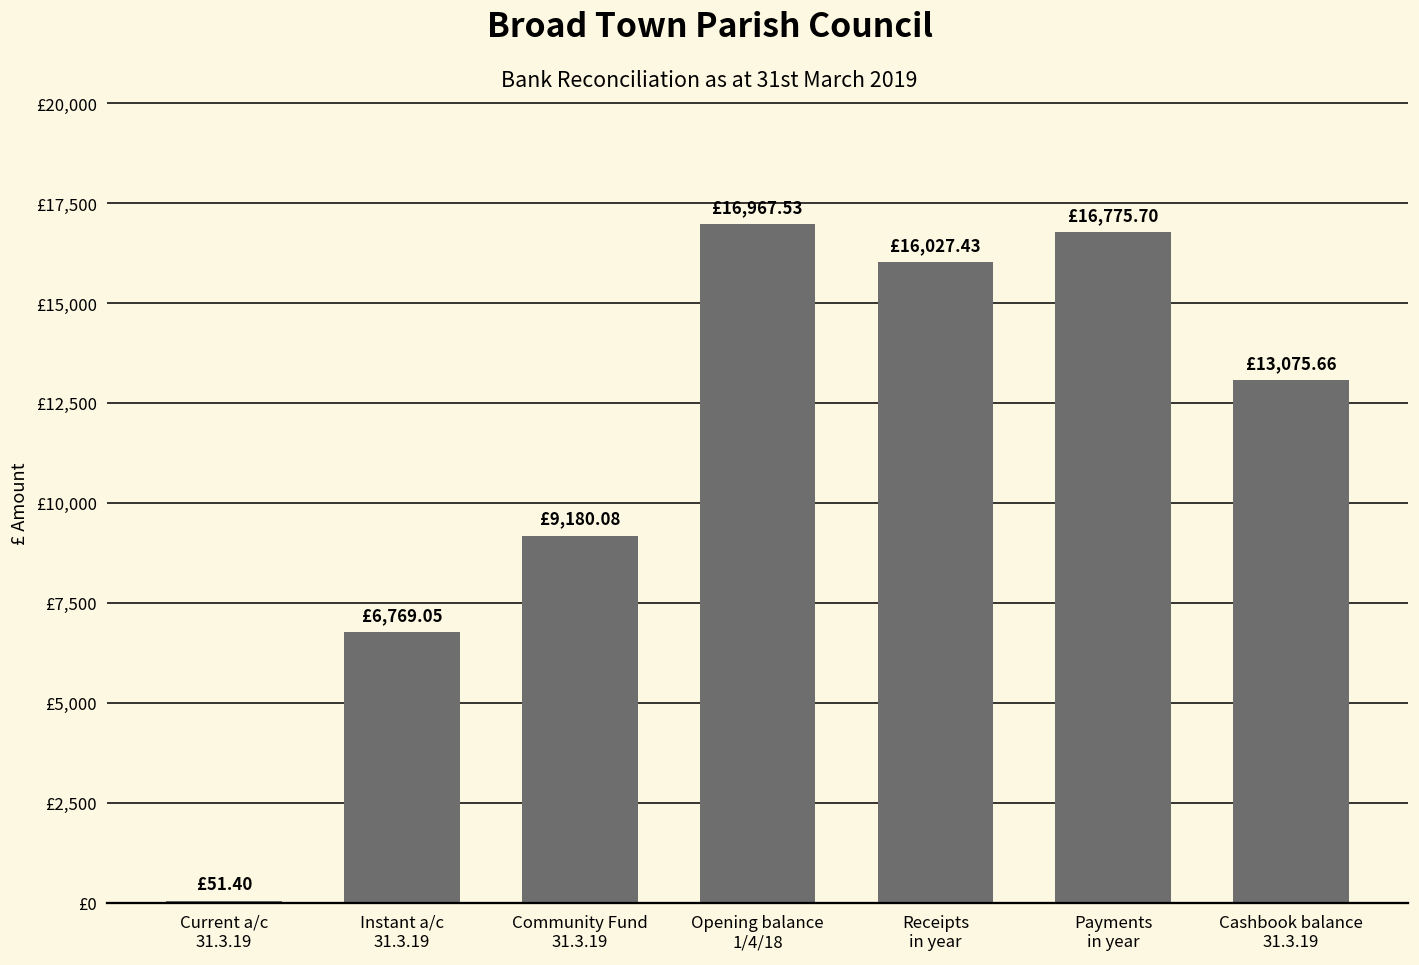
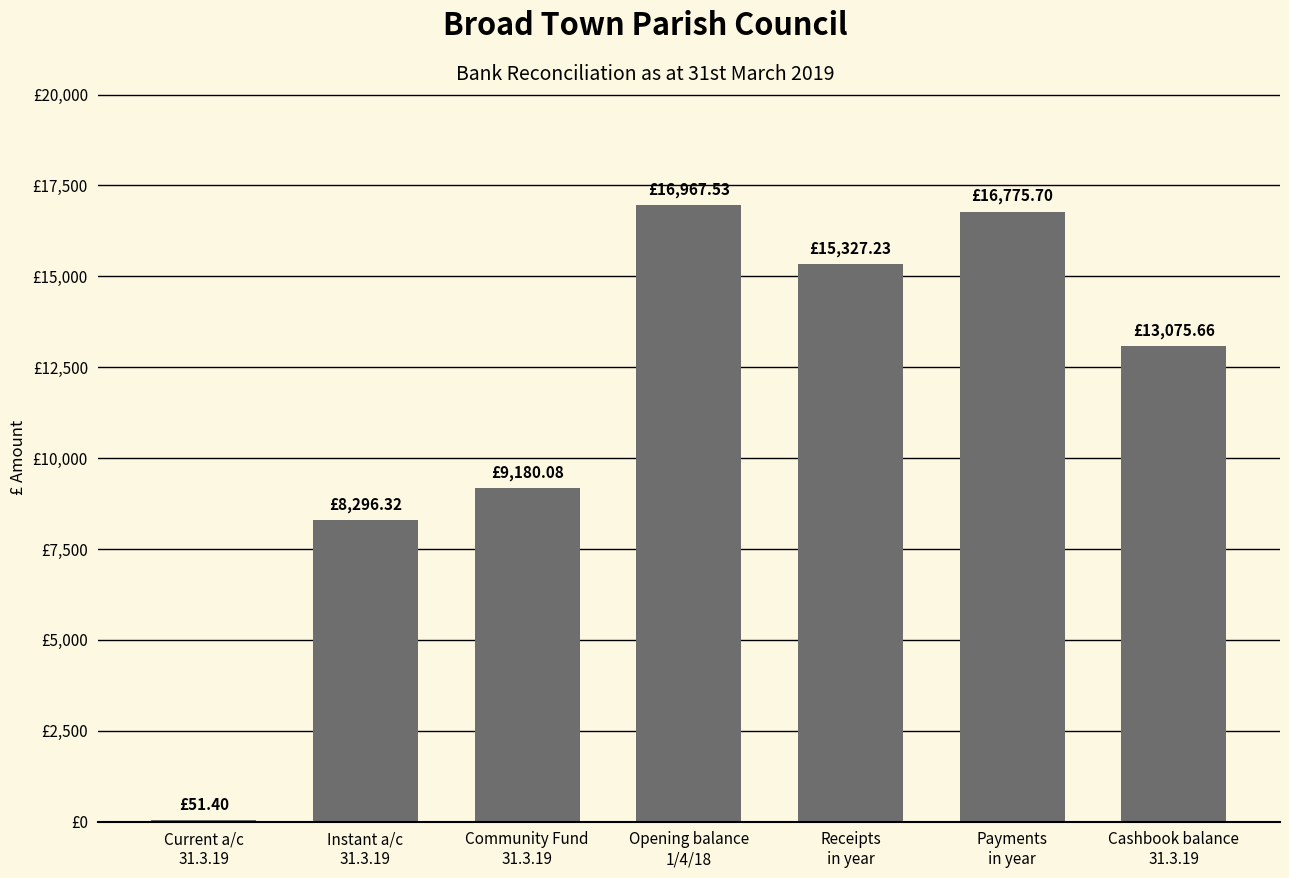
  {
    "Current a/c 31.3.19": "£51.40",
-   "Instant a/c 31.3.19": "£6,769.05",
+   "Instant a/c 31.3.19": "£8,296.32",
    "Community Fund 31.3.19": "£9,180.08",
    "Opening balance 1/4/18": "£16,967.53",
-   "Receipts in year": "£16,027.43",
+   "Receipts in year": "£15,327.23",
    "Payments in year": "£16,775.70",
    "Cashbook balance 31.3.19": "£13,075.66"
  }
